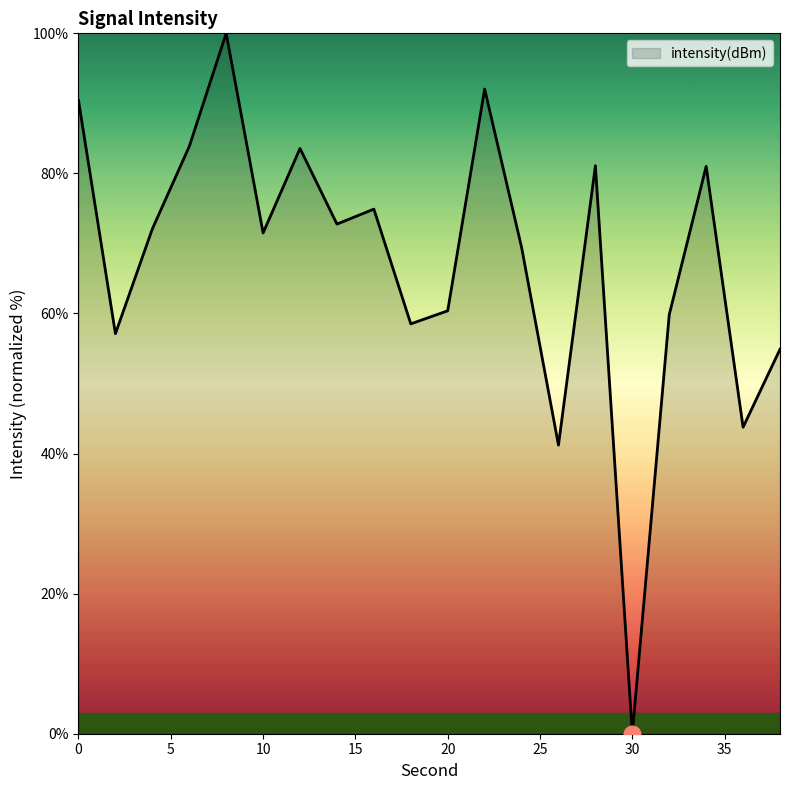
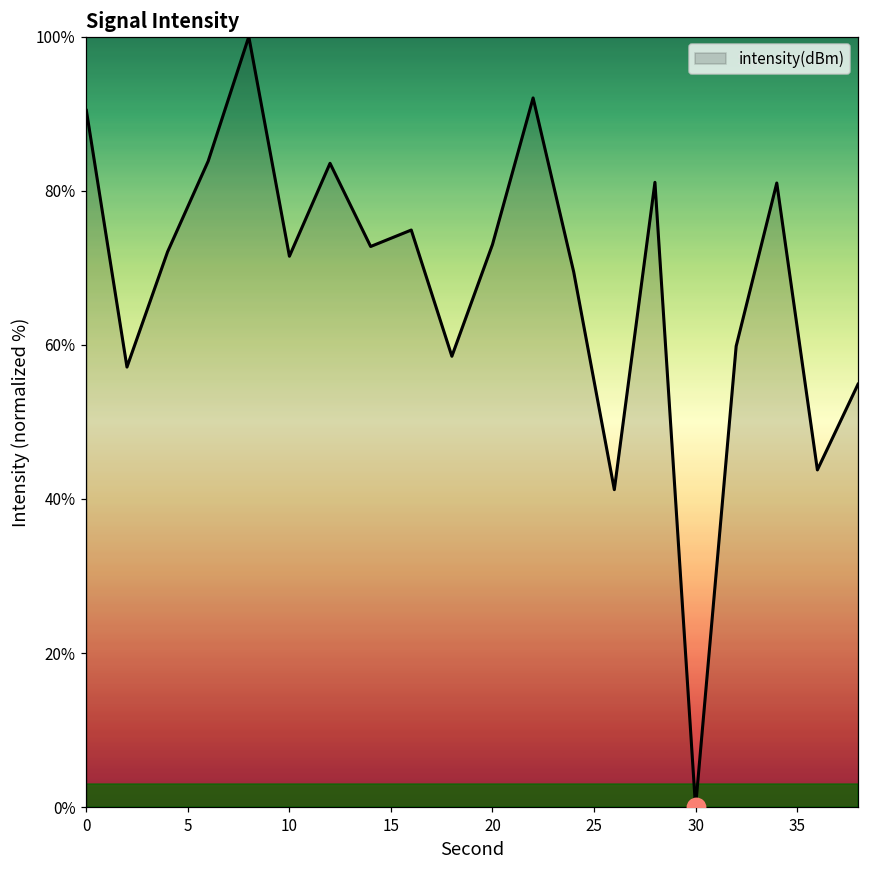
  {
    "intensity(dBm)": {
      "0": "90%",
      "10": "72%",
-     "20": "60%"
+     "20": "73%"
    }
  }
